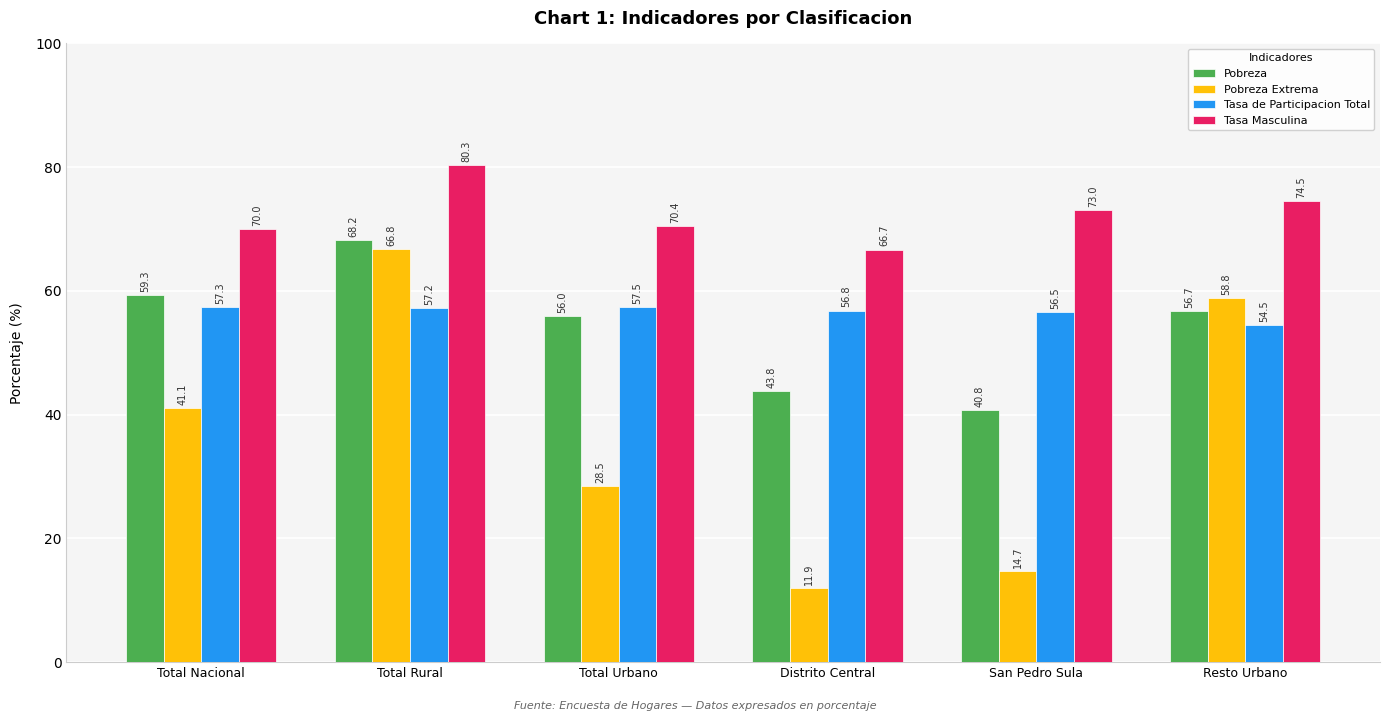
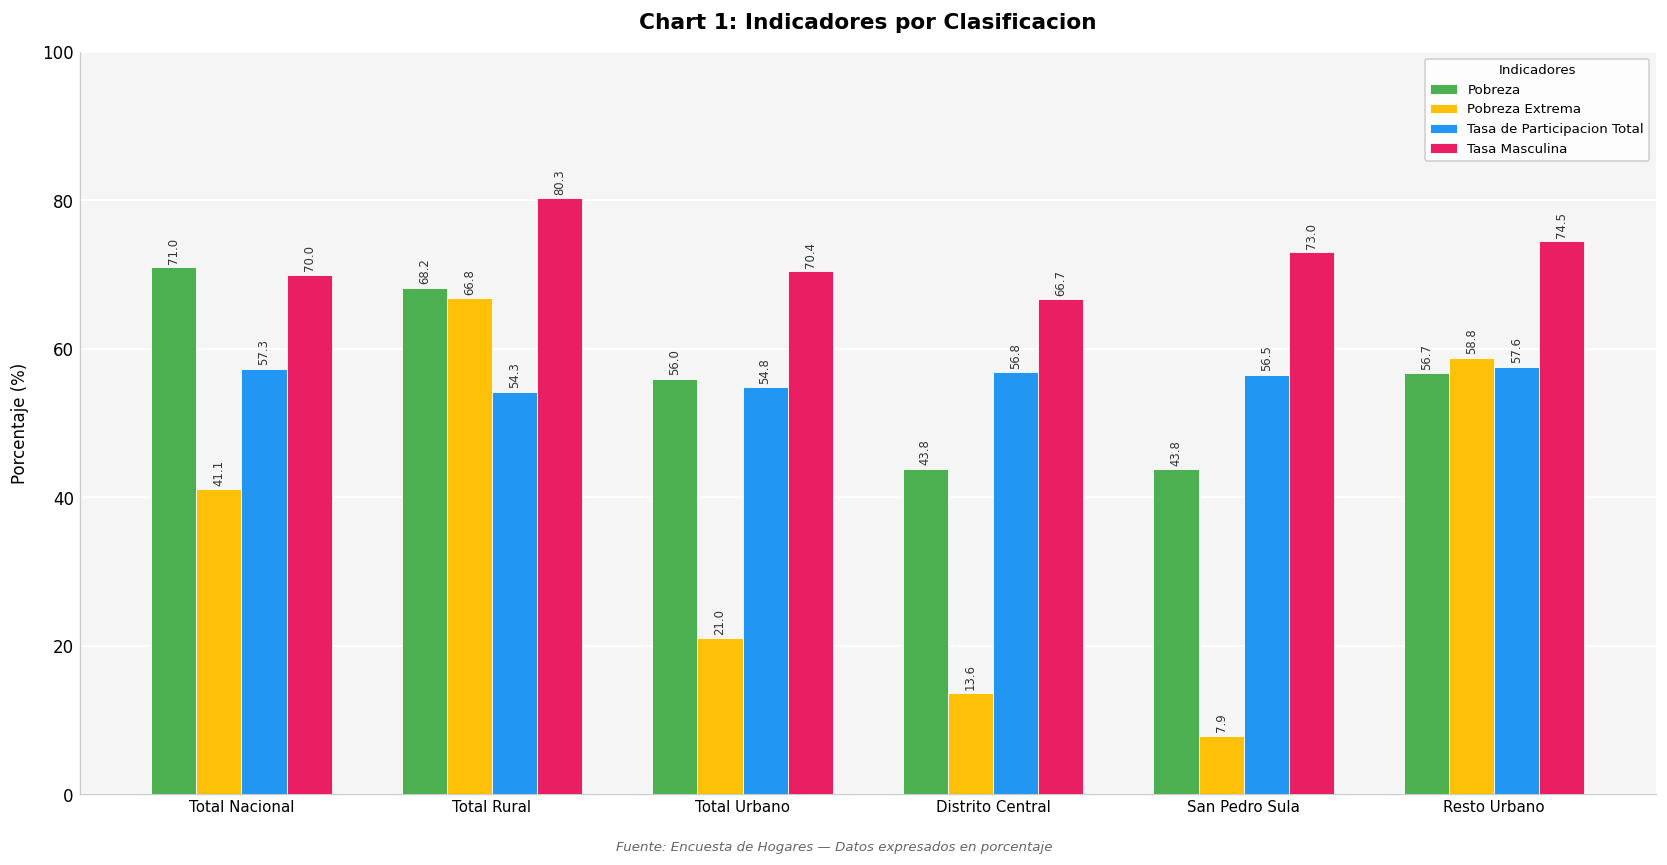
  {
    "Pobreza": {
-     "Total Nacional": 59.3,
+     "Total Nacional": 71.0,
      "Total Rural": 68.2,
      "Total Urbano": 56.0,
      "Distrito Central": 43.8,
-     "San Pedro Sula": 40.8,
+     "San Pedro Sula": 43.8,
      "Resto Urbano": 56.7
    },
    "Pobreza Extrema": {
      "Total Nacional": 41.1,
      "Total Rural": 66.8,
-     "Total Urbano": 28.5,
-     "Distrito Central": 11.9,
-     "San Pedro Sula": 14.7,
+     "Total Urbano": 21.0,
+     "Distrito Central": 13.6,
+     "San Pedro Sula": 7.9,
      "Resto Urbano": 58.8
    },
    "Tasa de Participacion Total": {
      "Total Nacional": 57.3,
-     "Total Rural": 57.2,
-     "Total Urbano": 57.5,
+     "Total Rural": 54.3,
+     "Total Urbano": 54.8,
      "Distrito Central": 56.8,
      "San Pedro Sula": 56.5,
-     "Resto Urbano": 54.5
+     "Resto Urbano": 57.6
    },
    "Tasa Masculina": {
      "Total Nacional": 70.0,
      "Total Rural": 80.3,
      "Total Urbano": 70.4,
      "Distrito Central": 66.7,
      "San Pedro Sula": 73.0,
      "Resto Urbano": 74.5
    }
  }
